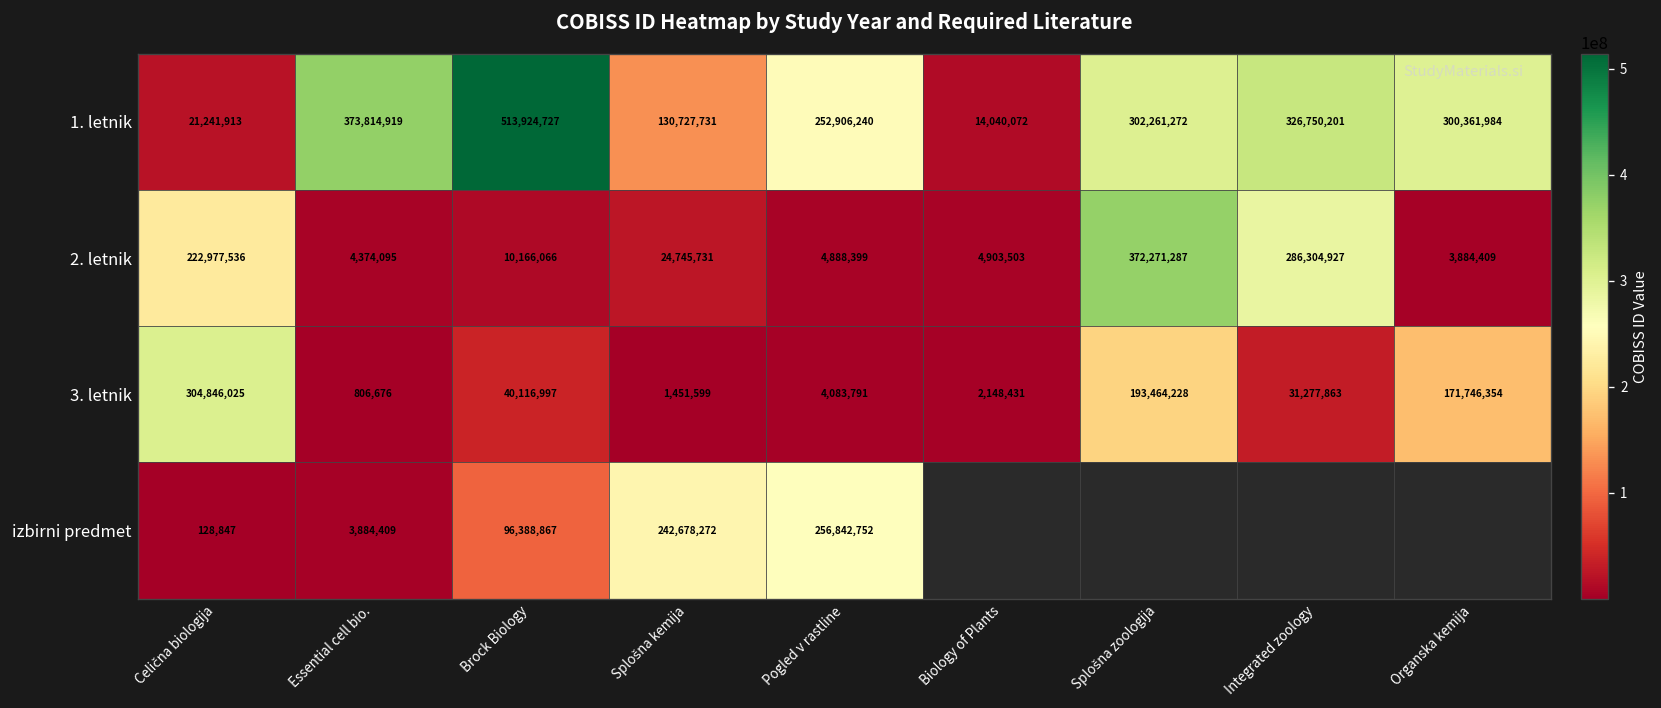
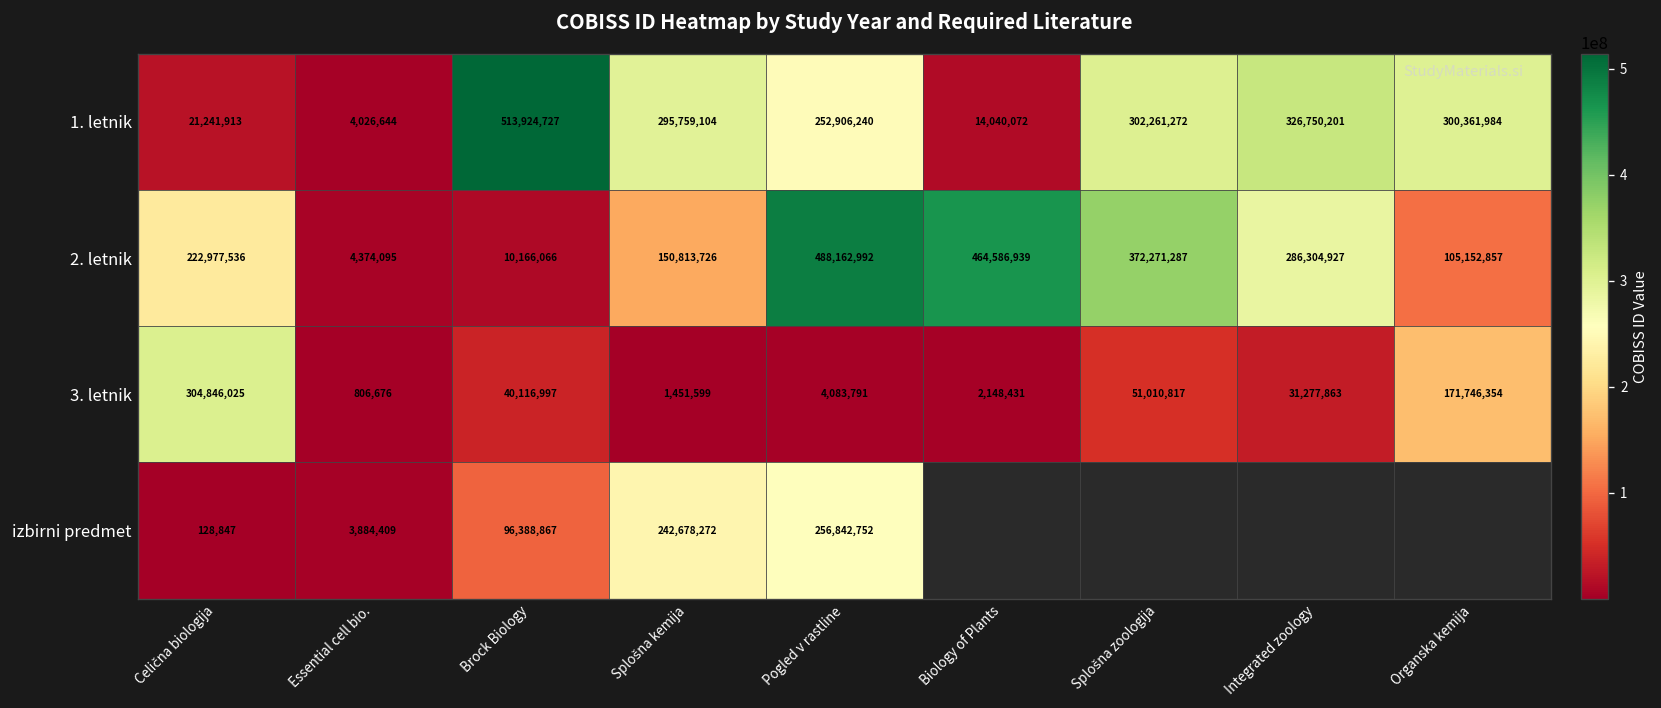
  {
    "1. letnik": {
      "Celična biologija": "21,241,913",
-     "Essential cell bio.": "373,814,919",
+     "Essential cell bio.": "4,026,644",
      "Brock Biology": "513,924,727",
-     "Splošna kemija": "130,727,731",
+     "Splošna kemija": "295,759,104",
      "Pogled v rastline": "252,906,240",
      "Biology of Plants": "14,040,072",
      "Splošna zoologija": "302,261,272",
      "Integrated zoology": "326,750,201"
    },
    "2. letnik": {
      "Celična biologija": "222,977,536",
      "Essential cell bio.": "4,374,095",
      "Brock Biology": "10,166,066",
-     "Splošna kemija": "24,745,731",
-     "Pogled v rastline": "4,888,399",
-     "Biology of Plants": "4,903,503",
+     "Splošna kemija": "150,813,726",
+     "Pogled v rastline": "488,162,992",
+     "Biology of Plants": "464,586,939",
      "Splošna zoologija": "372,271,287",
      "Integrated zoology": "286,304,927",
-     "Organska kemija": "3,884,409"
+     "Organska kemija": "105,152,857"
    },
    "3. letnik": {
      "Celična biologija": "304,846,025",
      "Essential cell bio.": "806,676",
      "Brock Biology": "40,116,997",
      "Splošna kemija": "1,451,599",
      "Pogled v rastline": "4,083,791",
      "Biology of Plants": "2,148,431",
-     "Splošna zoologija": "193,464,228",
+     "Splošna zoologija": "51,010,817",
      "Integrated zoology": "31,277,863",
      "Organska kemija": "171,746,354"
    },
    "izbirni predmet": {
      "Celična biologija": "128,847",
      "Essential cell bio.": "3,884,409",
      "Brock Biology": "96,388,867",
      "Splošna kemija": "242,678,272",
      "Pogled v rastline": "256,842,752"
    }
  }
